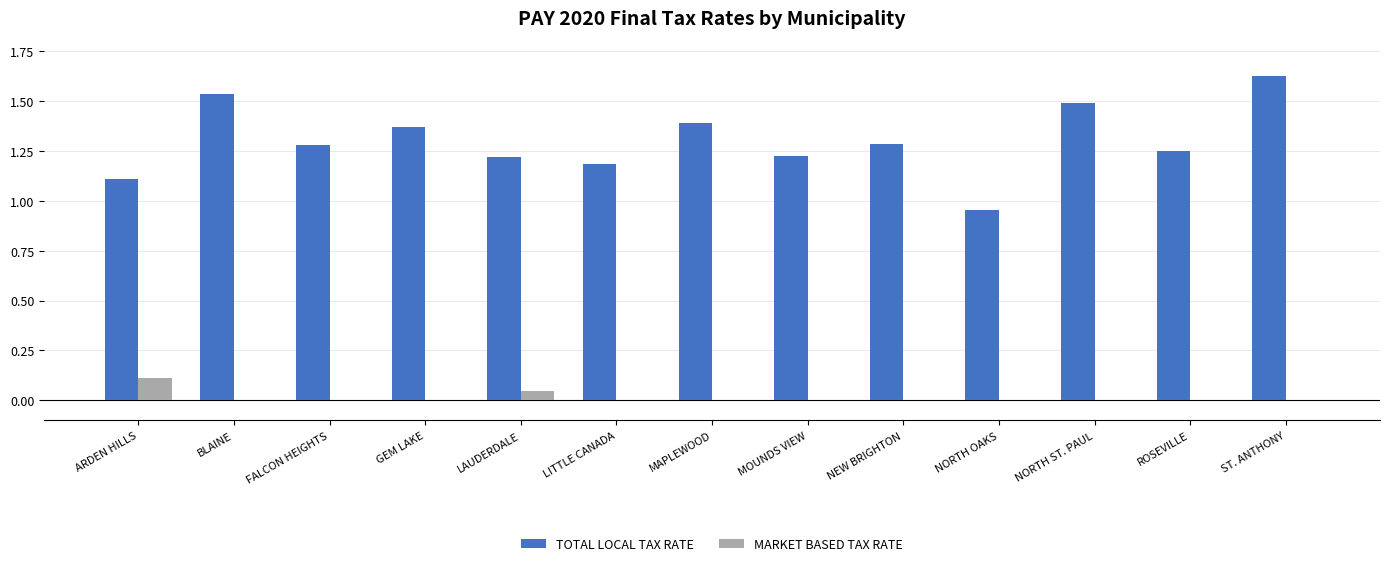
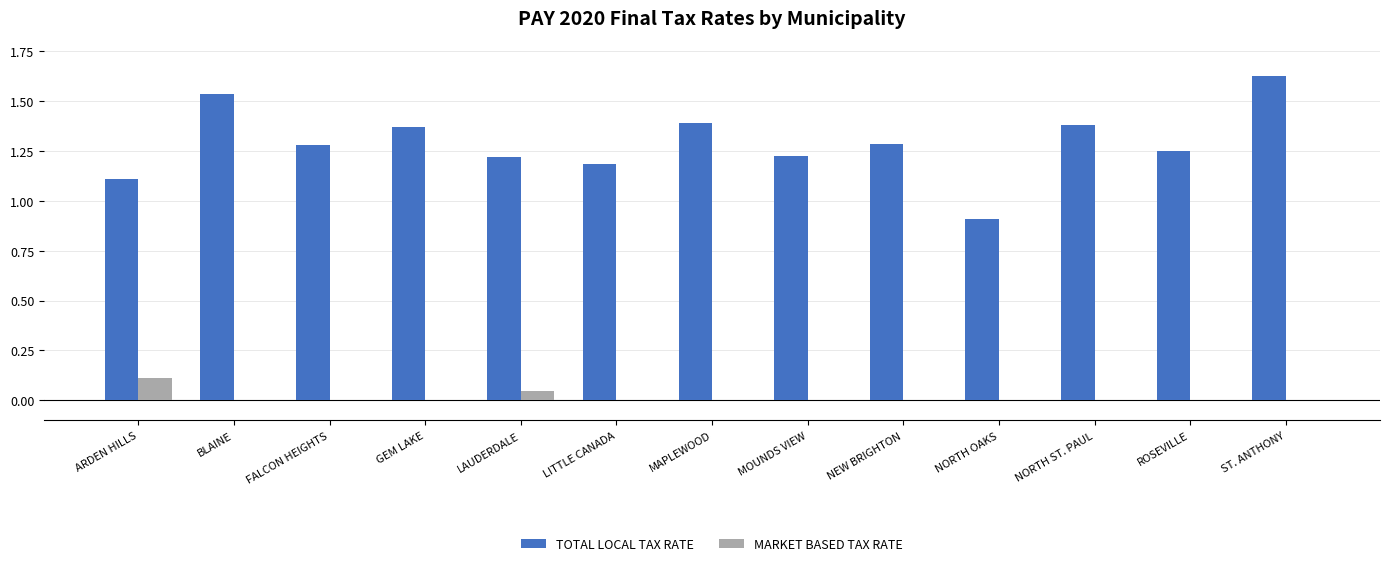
  {
    "TOTAL LOCAL TAX RATE": {
      "ARDEN HILLS": 1.11,
      "BLAINE": 1.53,
      "FALCON HEIGHTS": 1.28,
      "GEM LAKE": 1.37,
      "LAUDERDALE": 1.22,
      "LITTLE CANADA": 1.18,
      "MAPLEWOOD": 1.39,
      "MOUNDS VIEW": 1.22,
      "NEW BRIGHTON": 1.28,
-     "NORTH OAKS": 0.95,
-     "NORTH ST. PAUL": 1.49,
+     "NORTH OAKS": 0.91,
+     "NORTH ST. PAUL": 1.38,
      "ROSEVILLE": 1.25,
      "ST. ANTHONY": 1.62
    },
    "MARKET BASED TAX RATE": {
      "ARDEN HILLS": 0.11,
      "LAUDERDALE": 0.05
    }
  }
